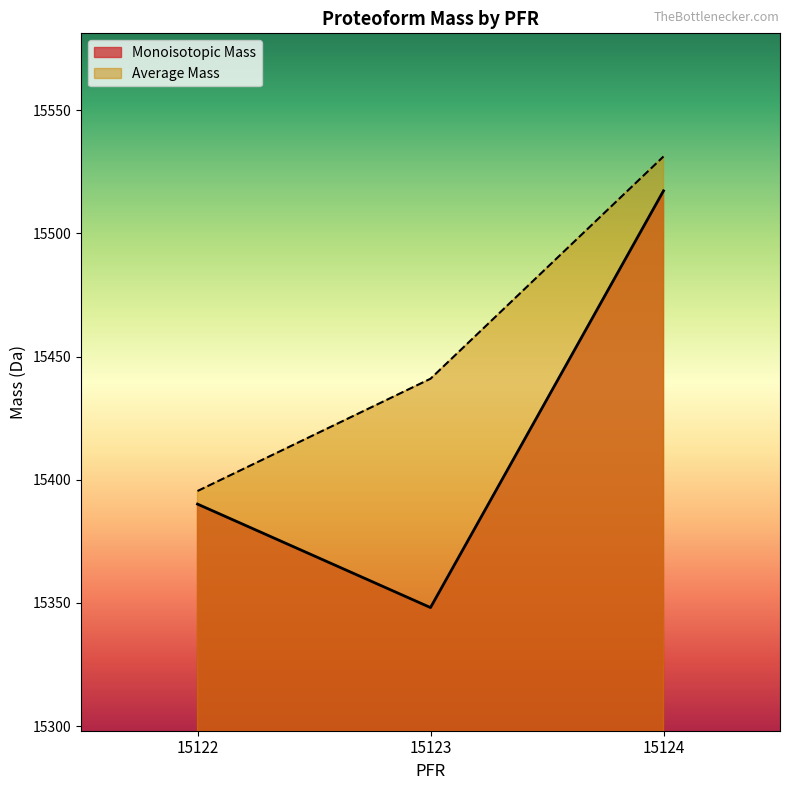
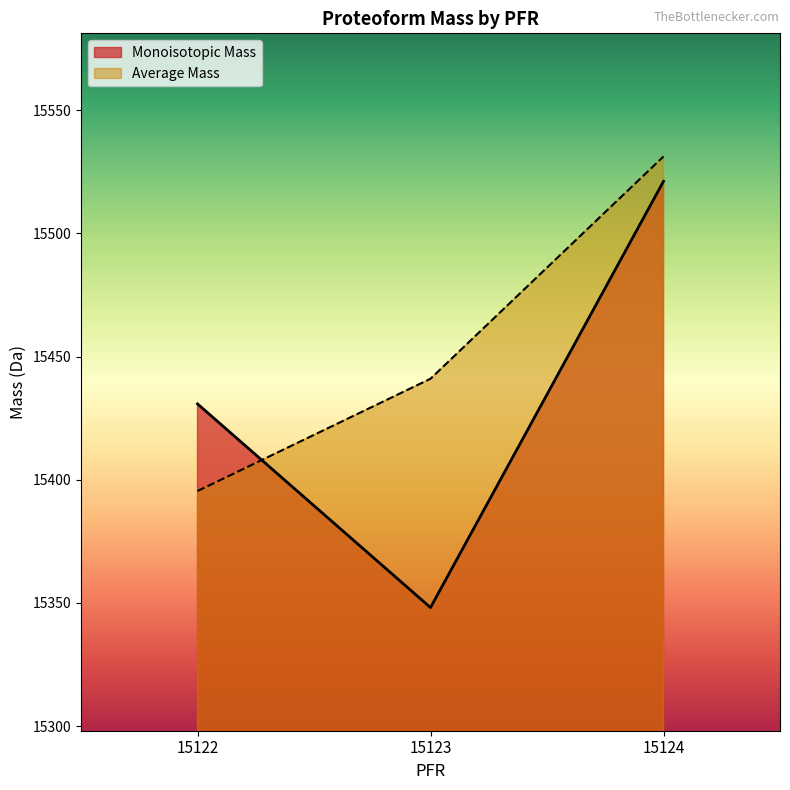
  {
    "Monoisotopic Mass": {
-     "15122": 15390,
+     "15122": 15431,
      "15123": 15348,
-     "15124": 15517
+     "15124": 15521
    },
    "Average Mass": {
      "15122": 15395,
      "15123": 15441,
      "15124": 15531
    }
  }
